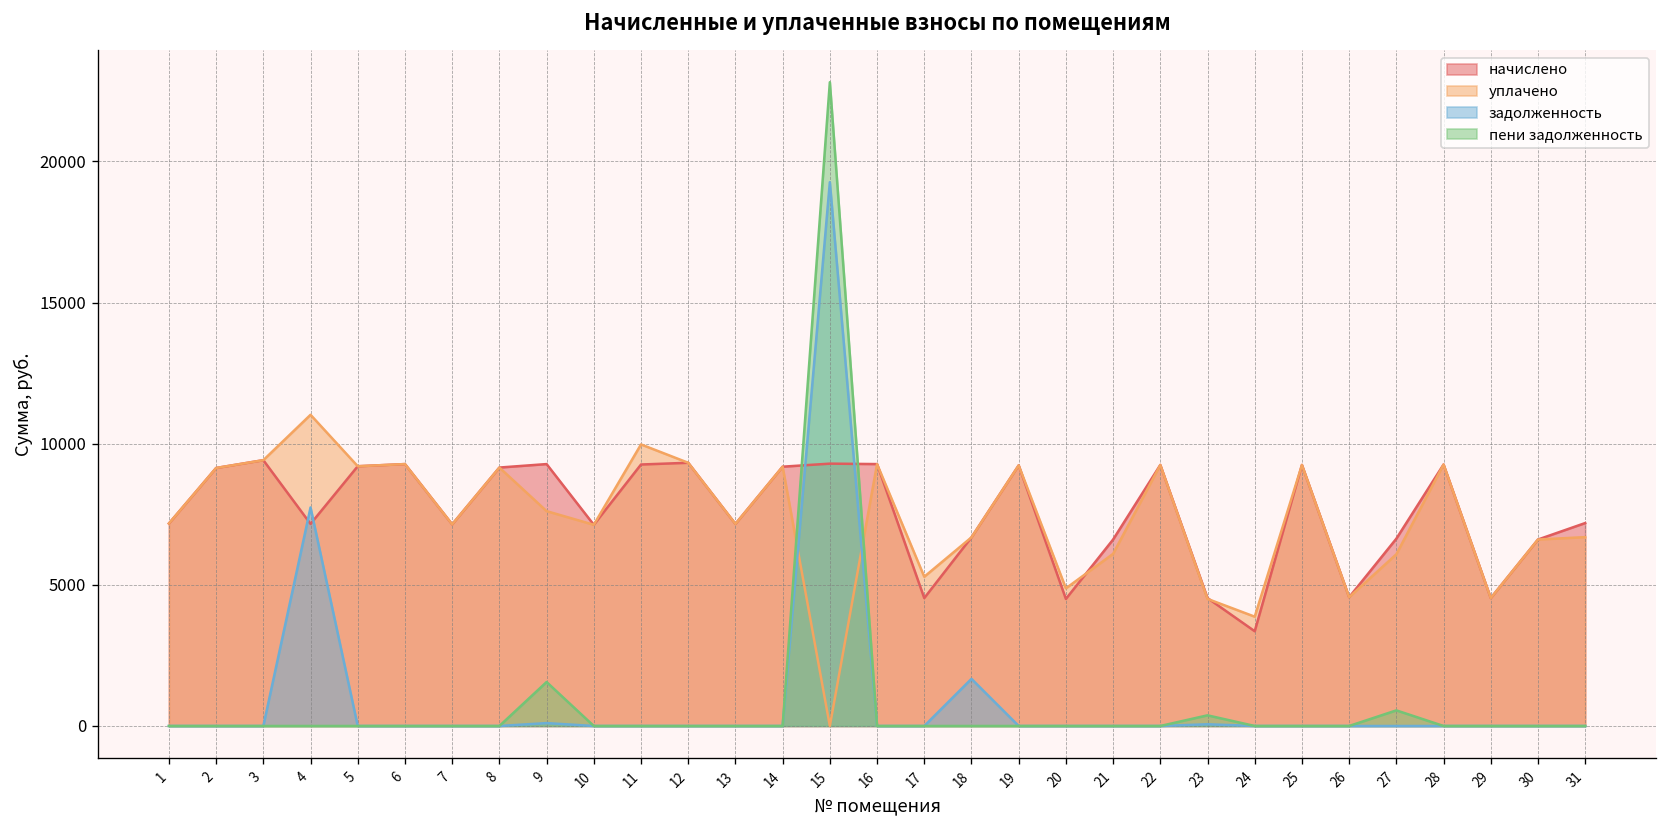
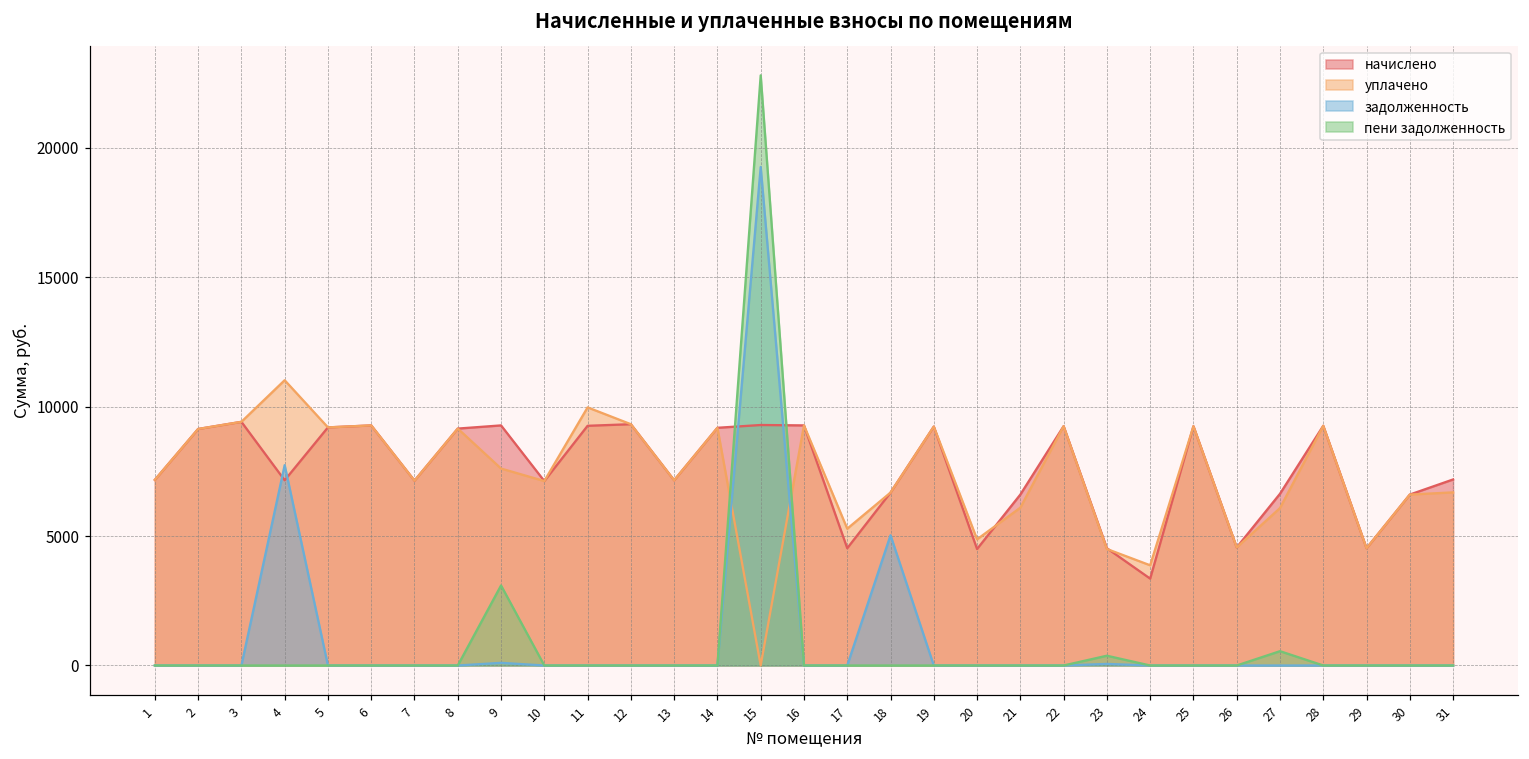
  {
    "задолженность": {
      "4": 7700,
      "9": 100,
      "15": 19300,
-     "18": 1700,
+     "18": 5000,
      "23": 100,
      "27": 0
    },
    "пени задолженность": {
      "4": 0,
-     "9": 1600,
+     "9": 3100,
      "15": 22800,
      "18": 0,
      "23": 400,
      "27": 600
    }
  }
